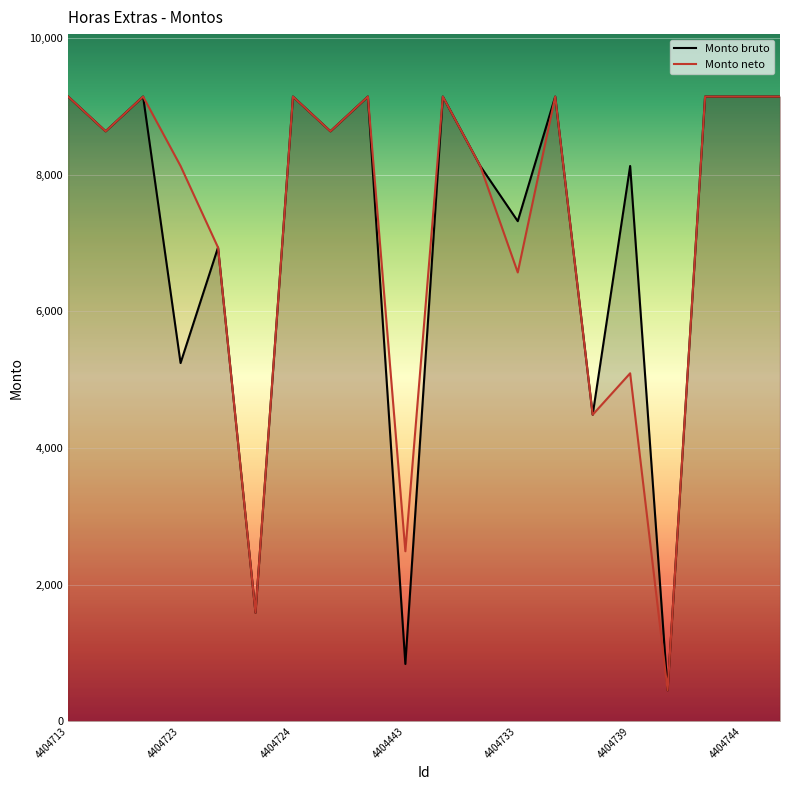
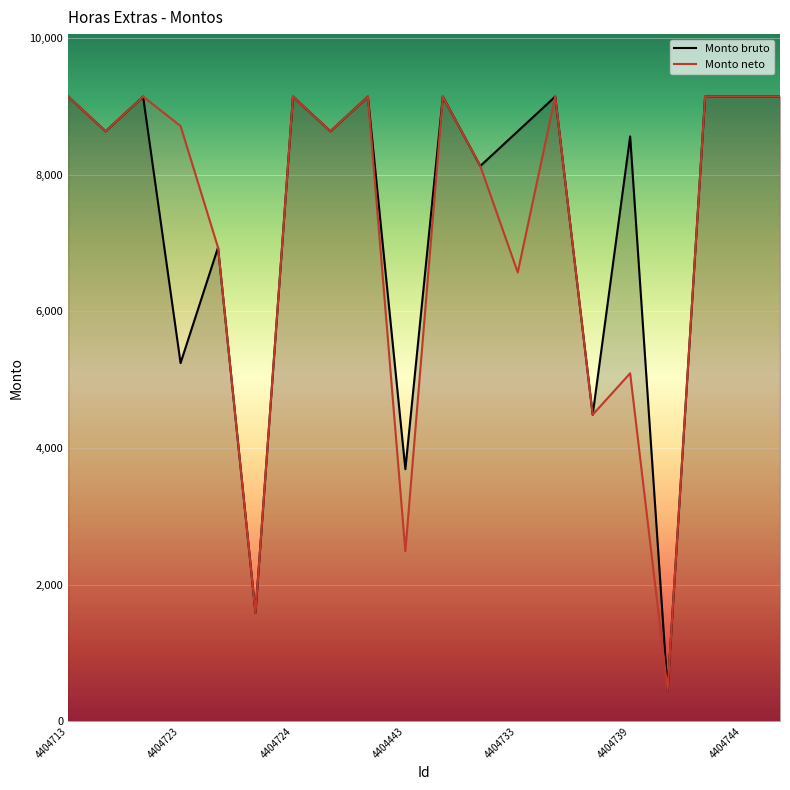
  {
    "Monto bruto": {
      "4404723": "5,200",
-     "4404443": "800",
-     "4404733": "7,300",
-     "4404739": "8,100"
+     "4404443": "3,700",
+     "4404733": "8,600",
+     "4404739": "8,600"
    },
    "Monto neto": {
-     "4404723": "8,100",
+     "4404723": "8,700",
      "4404443": "2,500",
      "4404733": "6,600",
      "4404739": "5,100"
    }
  }
